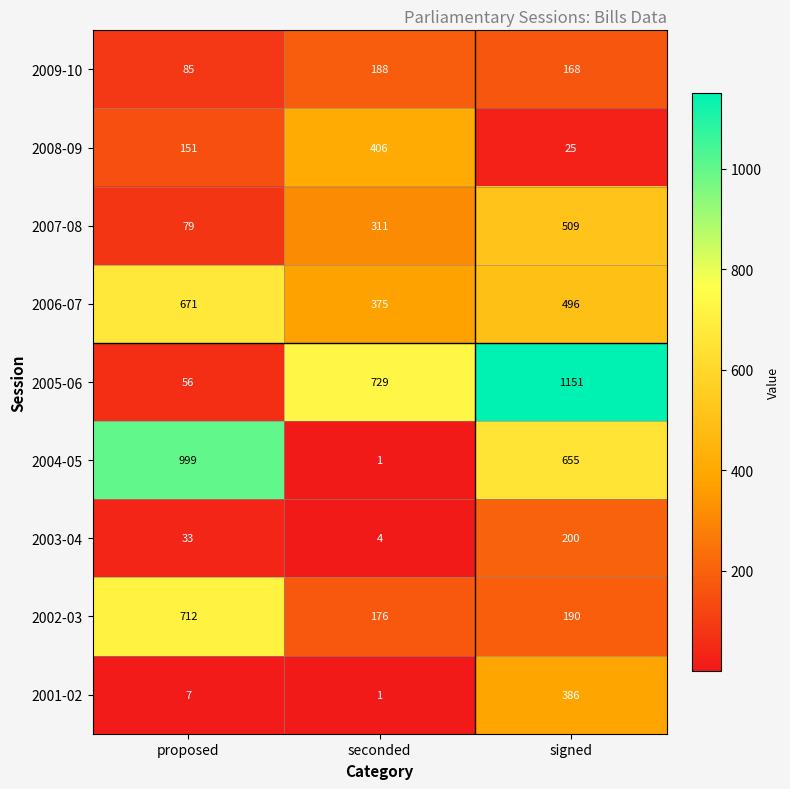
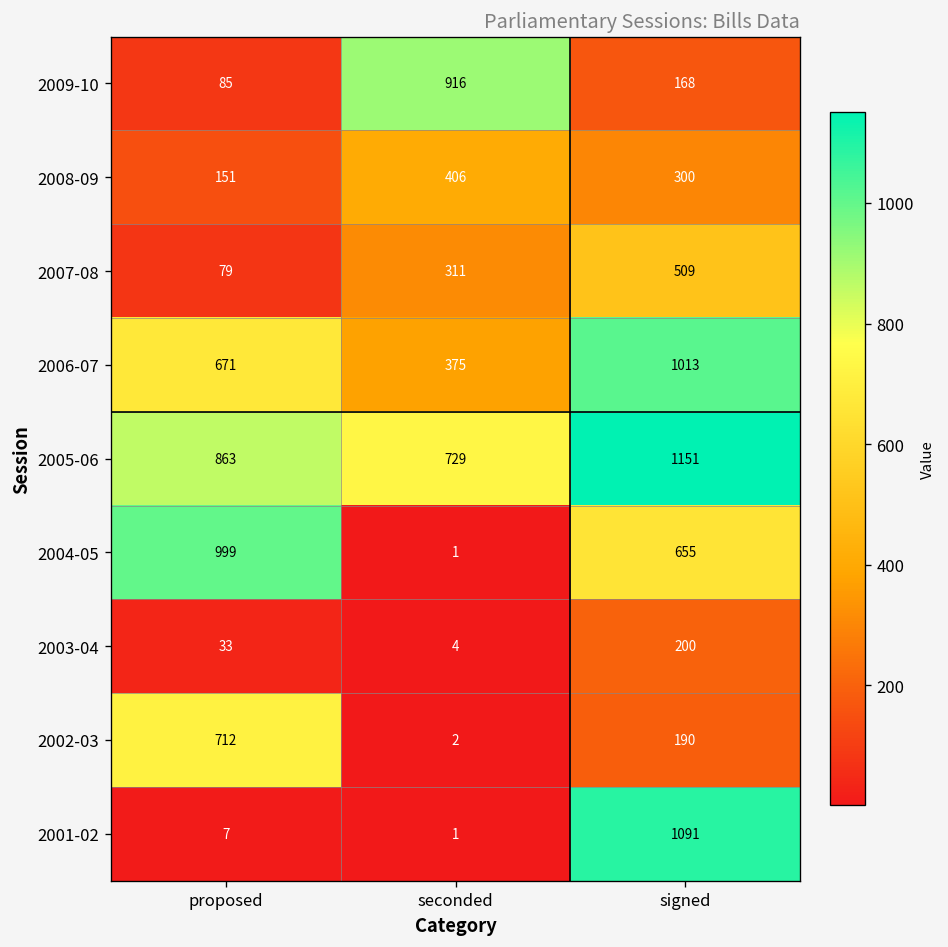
  {
    "2009-10": {
      "proposed": 85,
-     "seconded": 188,
+     "seconded": 916,
      "signed": 168
    },
    "2008-09": {
      "proposed": 151,
      "seconded": 406,
-     "signed": 25
+     "signed": 300
    },
    "2007-08": {
      "proposed": 79,
      "seconded": 311,
      "signed": 509
    },
    "2006-07": {
      "proposed": 671,
      "seconded": 375,
-     "signed": 496
+     "signed": 1013
    },
    "2005-06": {
-     "proposed": 56,
+     "proposed": 863,
      "seconded": 729,
      "signed": 1151
    },
    "2004-05": {
      "proposed": 999,
      "seconded": 1,
      "signed": 655
    },
    "2003-04": {
      "proposed": 33,
      "seconded": 4,
      "signed": 200
    },
    "2002-03": {
      "proposed": 712,
-     "seconded": 176,
+     "seconded": 2,
      "signed": 190
    },
    "2001-02": {
      "proposed": 7,
      "seconded": 1,
-     "signed": 386
+     "signed": 1091
    }
  }
